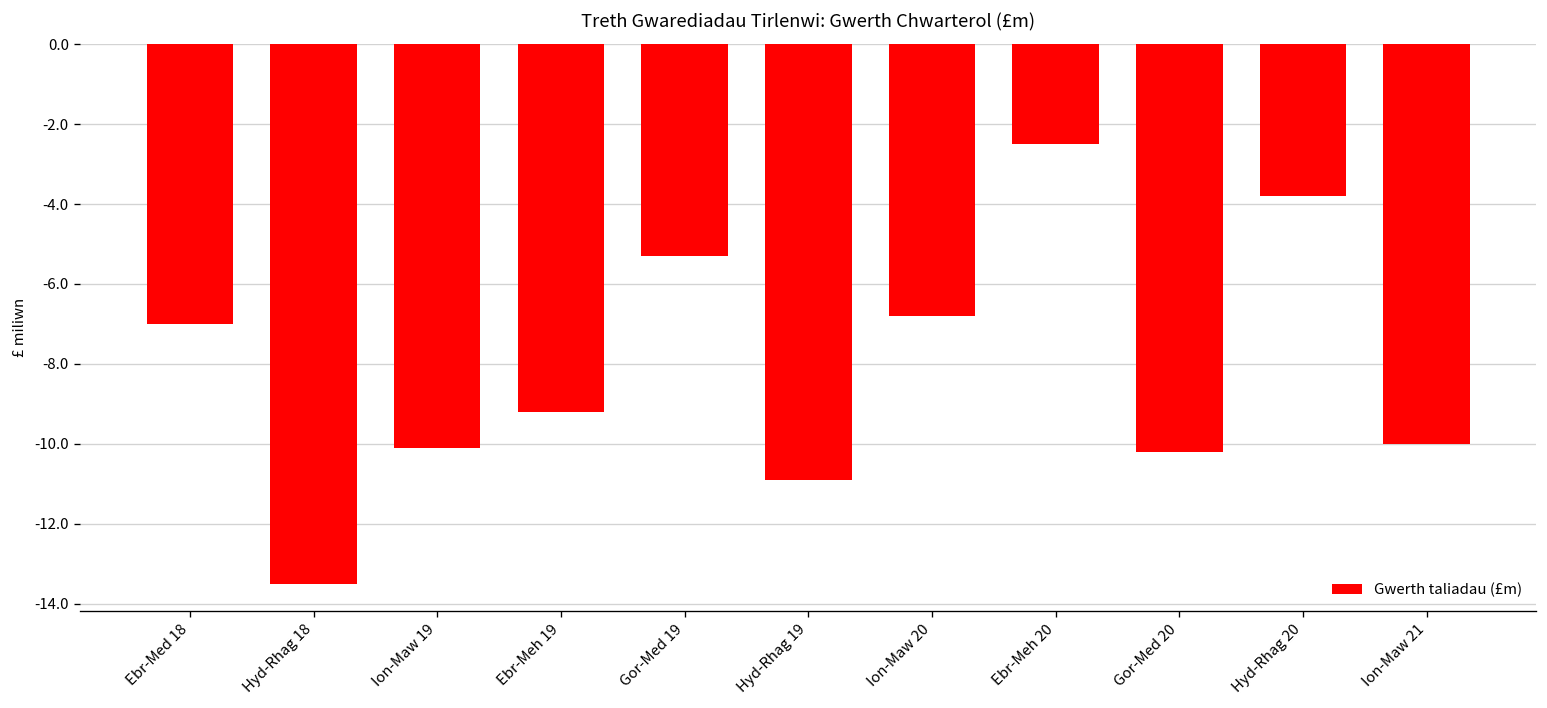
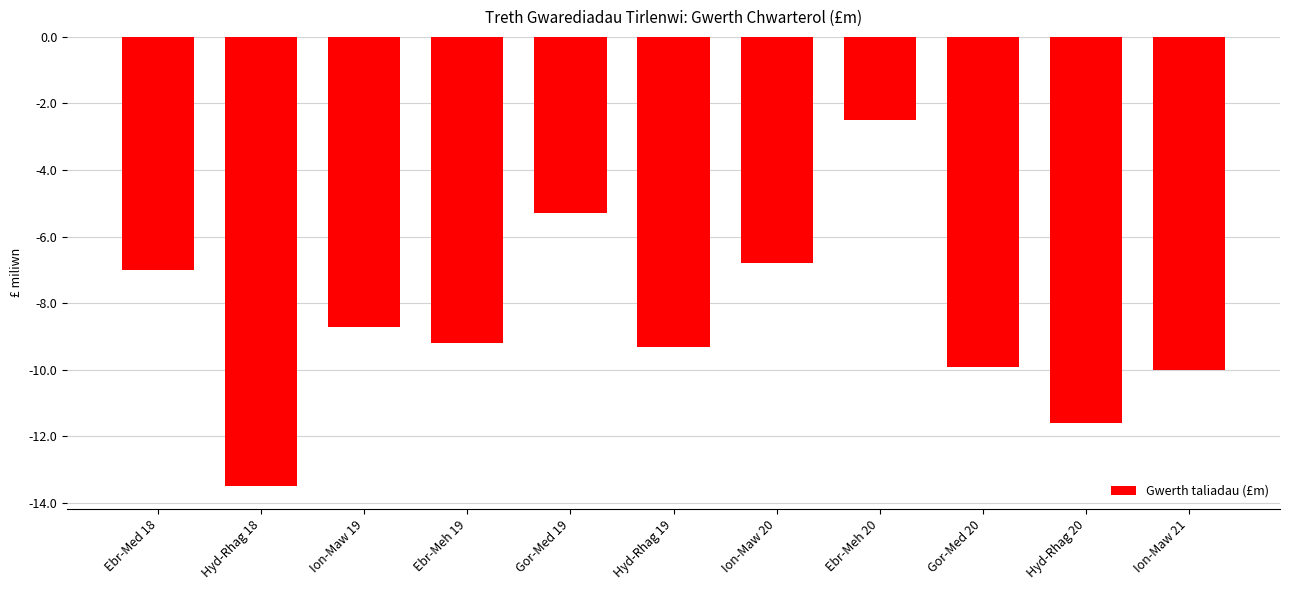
  {
    "Ebr-Med 18": -7.0,
    "Hyd-Rhag 18": -13.5,
-   "Ion-Maw 19": -10.1,
+   "Ion-Maw 19": -8.7,
    "Ebr-Meh 19": -9.2,
    "Gor-Med 19": -5.3,
-   "Hyd-Rhag 19": -10.9,
+   "Hyd-Rhag 19": -9.3,
    "Ion-Maw 20": -6.8,
    "Ebr-Meh 20": -2.5,
-   "Gor-Med 20": -10.2,
-   "Hyd-Rhag 20": -3.8,
+   "Gor-Med 20": -9.9,
+   "Hyd-Rhag 20": -11.6,
    "Ion-Maw 21": -10.0
  }
